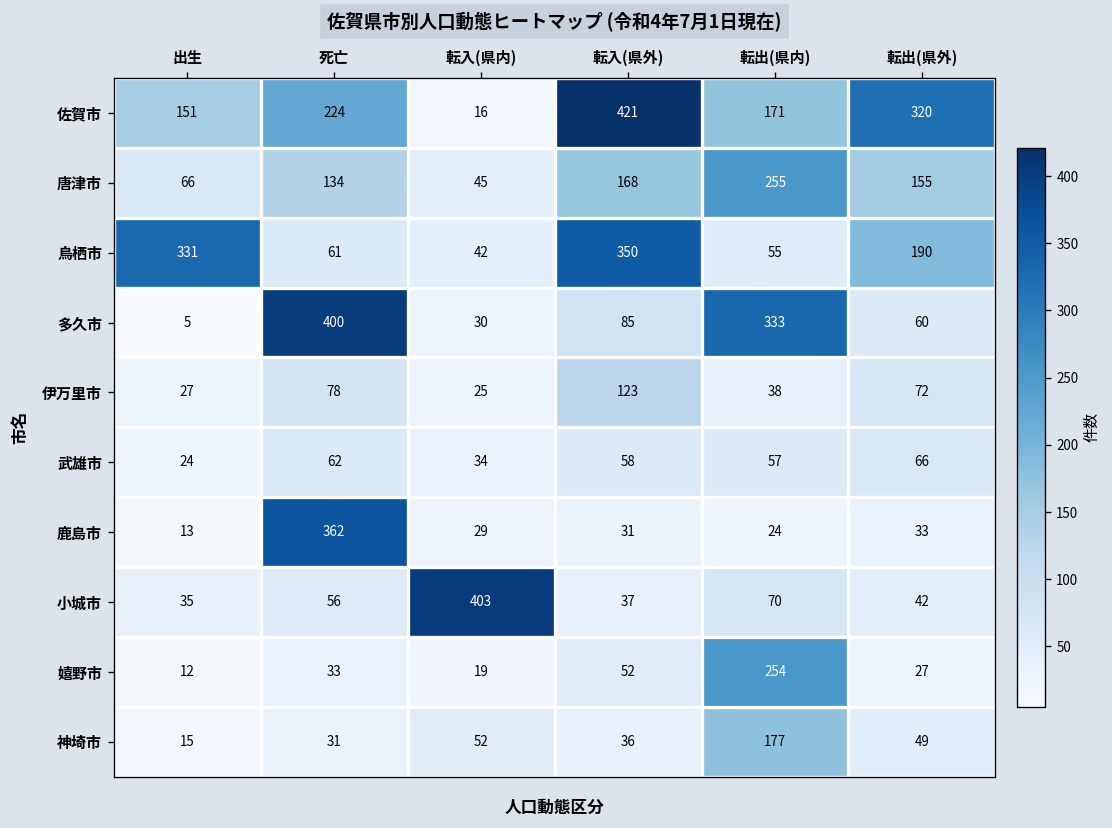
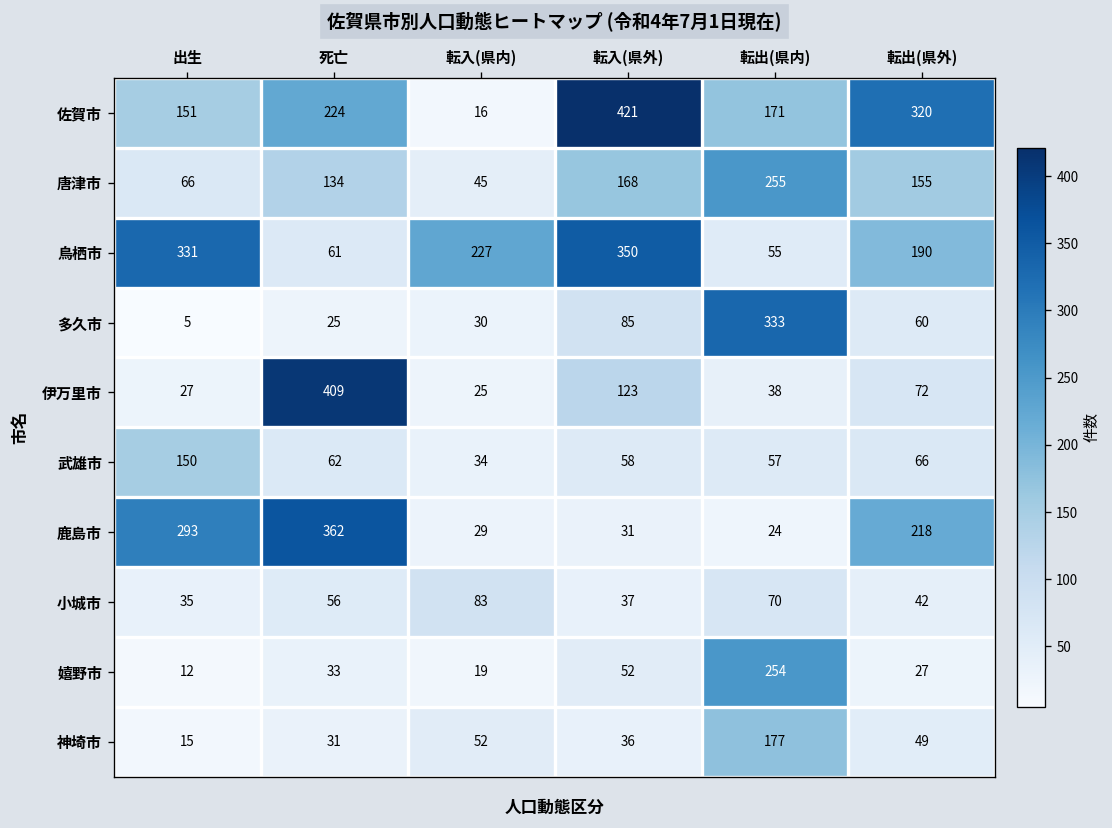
  {
    "佐賀市": {
      "出生": 151,
      "死亡": 224,
      "転入(県内)": 16,
      "転入(県外)": 421,
      "転出(県内)": 171,
      "転出(県外)": 320
    },
    "唐津市": {
      "出生": 66,
      "死亡": 134,
      "転入(県内)": 45,
      "転入(県外)": 168,
      "転出(県内)": 255,
      "転出(県外)": 155
    },
    "鳥栖市": {
      "出生": 331,
      "死亡": 61,
-     "転入(県内)": 42,
+     "転入(県内)": 227,
      "転入(県外)": 350,
      "転出(県内)": 55,
      "転出(県外)": 190
    },
    "多久市": {
      "出生": 5,
-     "死亡": 400,
+     "死亡": 25,
      "転入(県内)": 30,
      "転入(県外)": 85,
      "転出(県内)": 333,
      "転出(県外)": 60
    },
    "伊万里市": {
      "出生": 27,
-     "死亡": 78,
+     "死亡": 409,
      "転入(県内)": 25,
      "転入(県外)": 123,
      "転出(県内)": 38,
      "転出(県外)": 72
    },
    "武雄市": {
-     "出生": 24,
+     "出生": 150,
      "死亡": 62,
      "転入(県内)": 34,
      "転入(県外)": 58,
      "転出(県内)": 57,
      "転出(県外)": 66
    },
    "鹿島市": {
-     "出生": 13,
+     "出生": 293,
      "死亡": 362,
      "転入(県内)": 29,
      "転入(県外)": 31,
      "転出(県内)": 24,
-     "転出(県外)": 33
+     "転出(県外)": 218
    },
    "小城市": {
      "出生": 35,
      "死亡": 56,
-     "転入(県内)": 403,
+     "転入(県内)": 83,
      "転入(県外)": 37,
      "転出(県内)": 70,
      "転出(県外)": 42
    },
    "嬉野市": {
      "出生": 12,
      "死亡": 33,
      "転入(県内)": 19,
      "転入(県外)": 52,
      "転出(県内)": 254,
      "転出(県外)": 27
    },
    "神埼市": {
      "出生": 15,
      "死亡": 31,
      "転入(県内)": 52,
      "転入(県外)": 36,
      "転出(県内)": 177,
      "転出(県外)": 49
    }
  }
